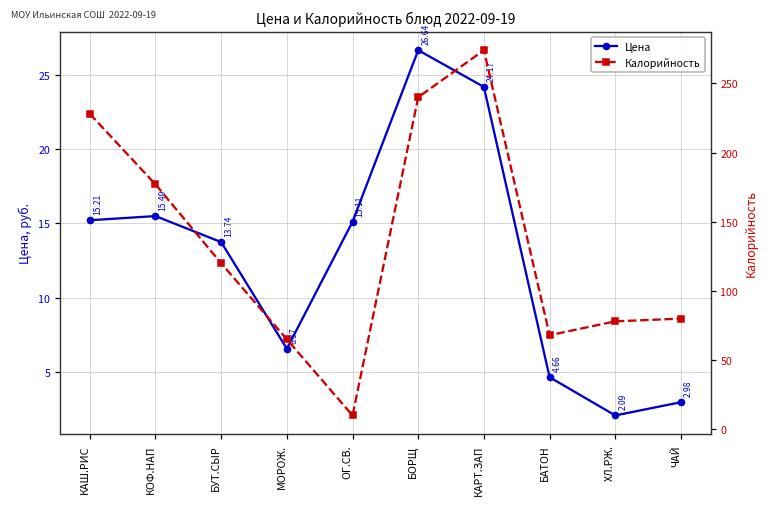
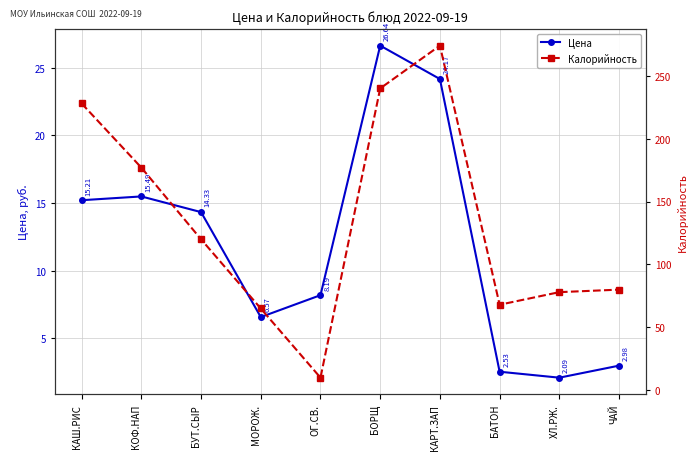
  {
    "Цена": {
      "КАШ.РИС": 15.21,
      "КОФ.НАП": 15.49,
-     "БУТ.СЫР": 13.74,
+     "БУТ.СЫР": 14.33,
      "МОРОЖ.": 6.57,
-     "ОГ.СВ.": 15.11,
+     "ОГ.СВ.": 8.19,
      "БОРЩ": 26.64,
      "КАРТ.ЗАП": 24.17,
-     "БАТОН": 4.66,
+     "БАТОН": 2.53,
      "ХЛ.РЖ.": 2.09,
      "ЧАЙ": 2.98
    }
  }
